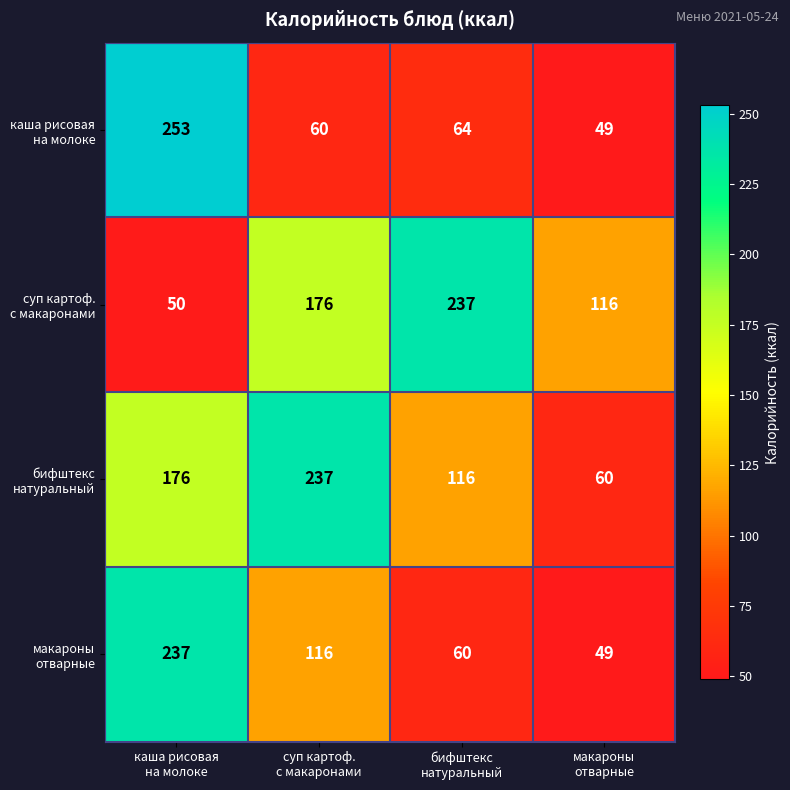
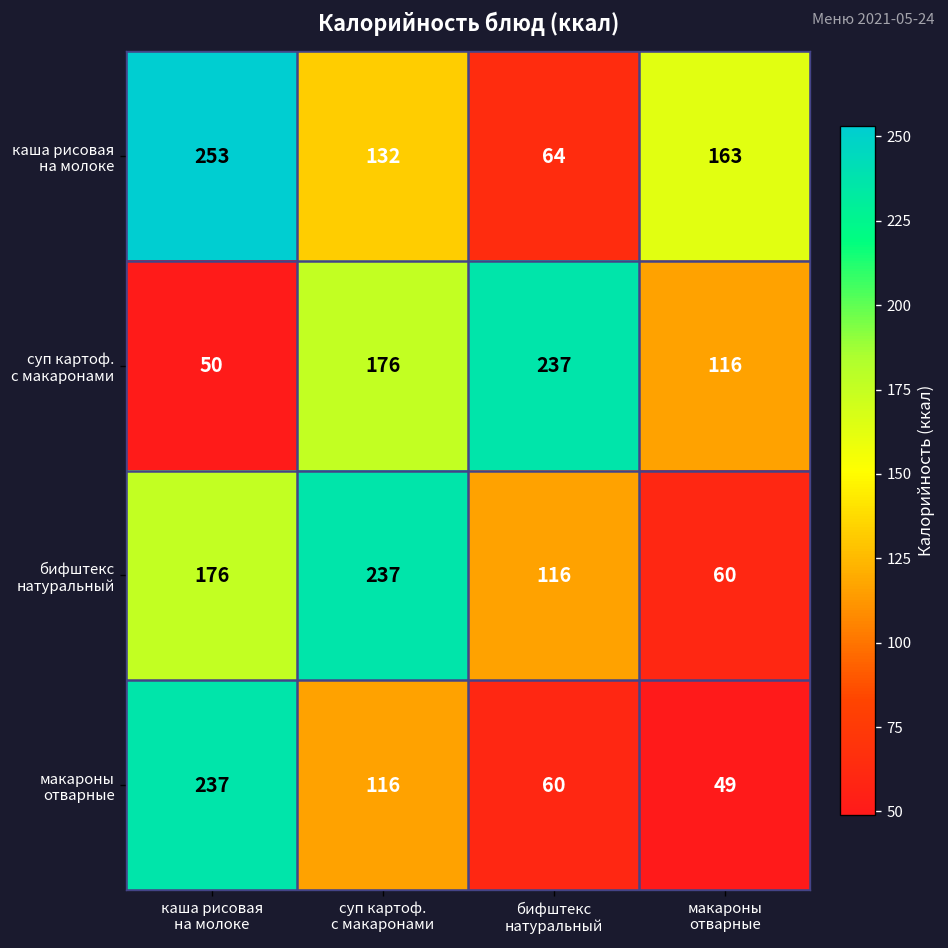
  {
    "каша рисовая на молоке": {
      "каша рисовая на молоке": 253,
-     "суп картоф. с макаронами": 60,
+     "суп картоф. с макаронами": 132,
      "бифштекс натуральный": 64,
-     "макароны отварные": 49
+     "макароны отварные": 163
    },
    "суп картоф. с макаронами": {
      "каша рисовая на молоке": 50,
      "суп картоф. с макаронами": 176,
      "бифштекс натуральный": 237,
      "макароны отварные": 116
    },
    "бифштекс натуральный": {
      "каша рисовая на молоке": 176,
      "суп картоф. с макаронами": 237,
      "бифштекс натуральный": 116,
      "макароны отварные": 60
    },
    "макароны отварные": {
      "каша рисовая на молоке": 237,
      "суп картоф. с макаронами": 116,
      "бифштекс натуральный": 60,
      "макароны отварные": 49
    }
  }
